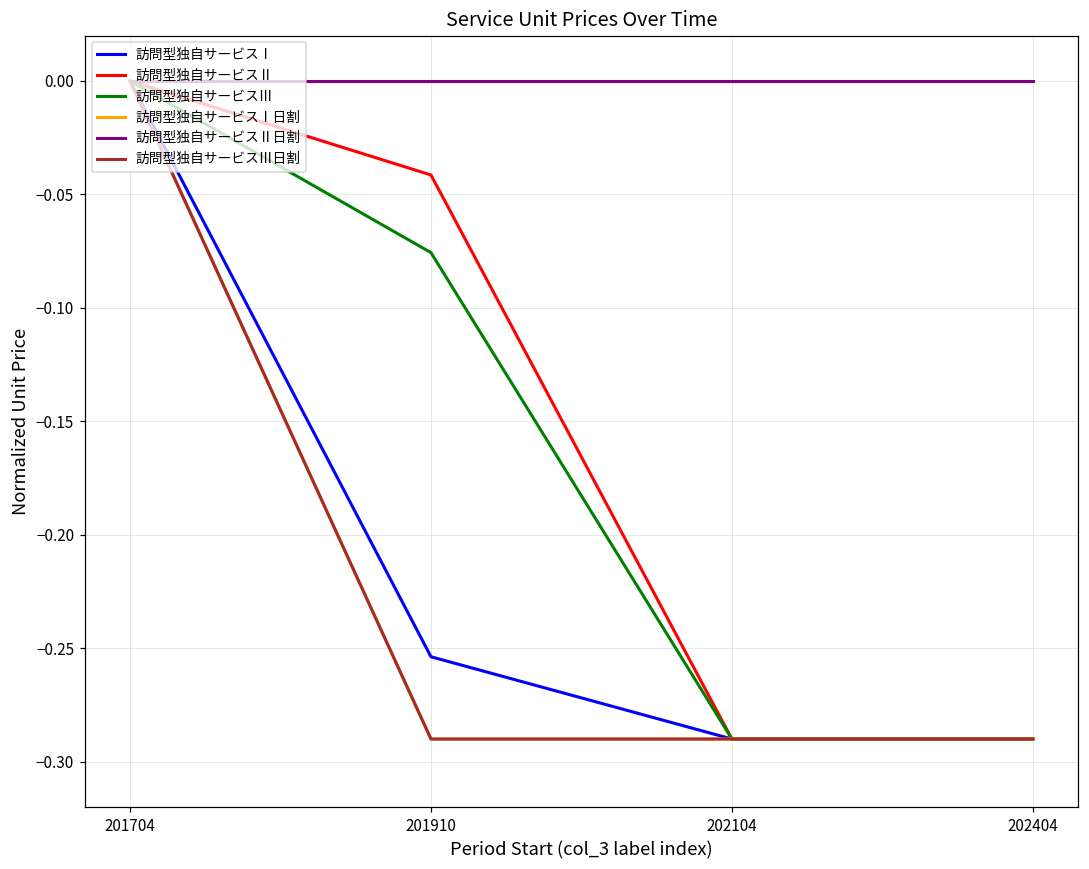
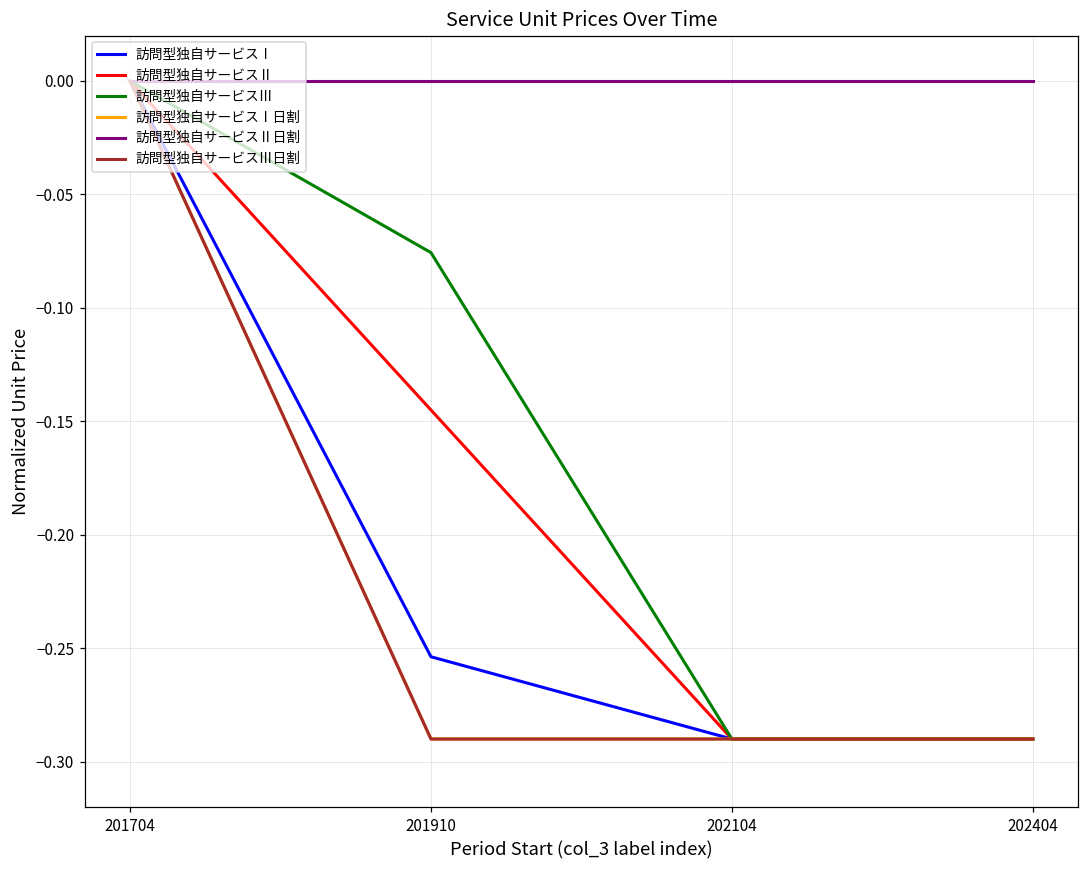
  {
    "訪問型独自サービスⅠ": {
      "201910": -0.254
    },
    "訪問型独自サービスⅡ": {
-     "201910": -0.041
+     "201910": -0.145
    },
    "訪問型独自サービスⅢ": {
      "201910": -0.076
    },
    "訪問型独自サービスⅢ日割": {
      "201910": -0.290
    },
    "訪問型独自サービスⅡ日割": {
      "201910": 0.000,
      "202104": 0.000,
      "202404": 0.000
    }
  }
